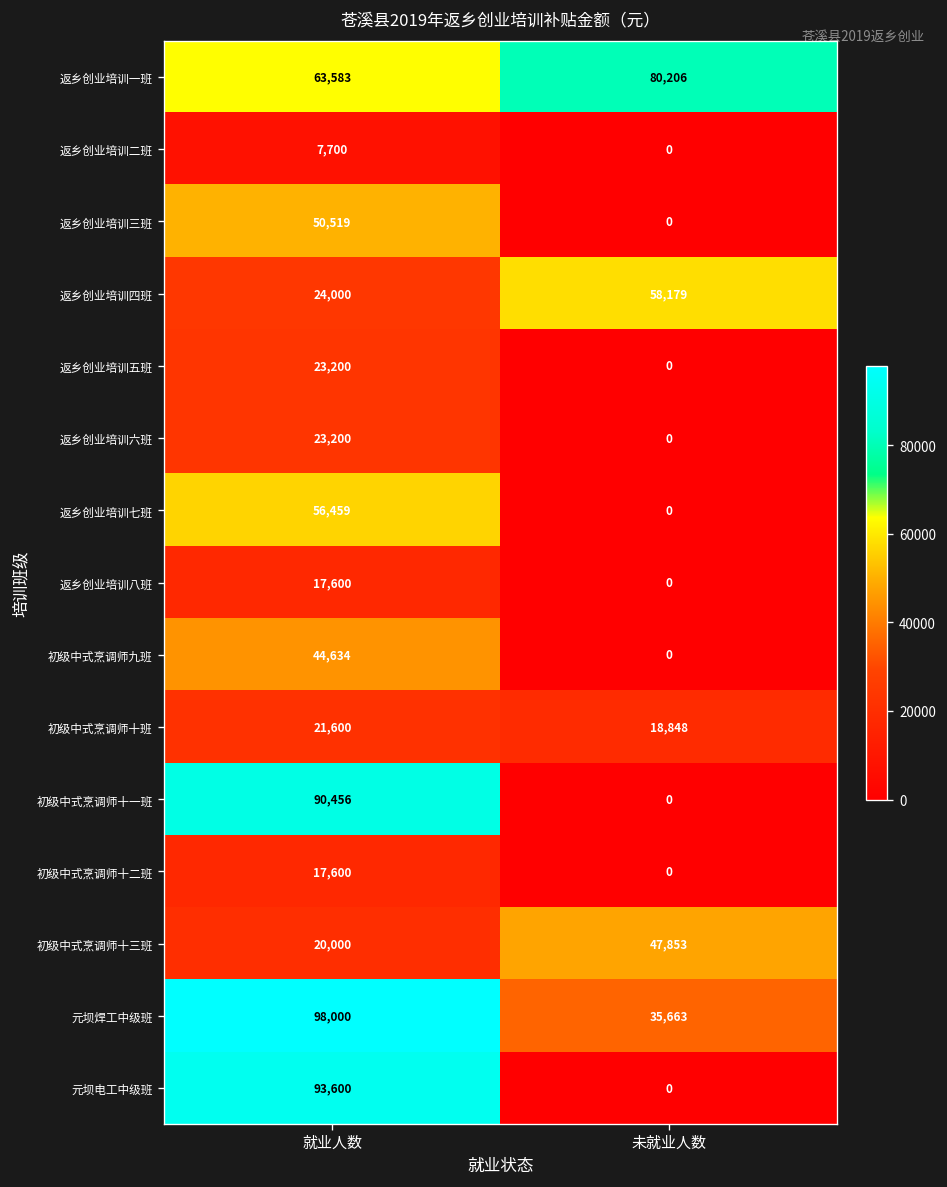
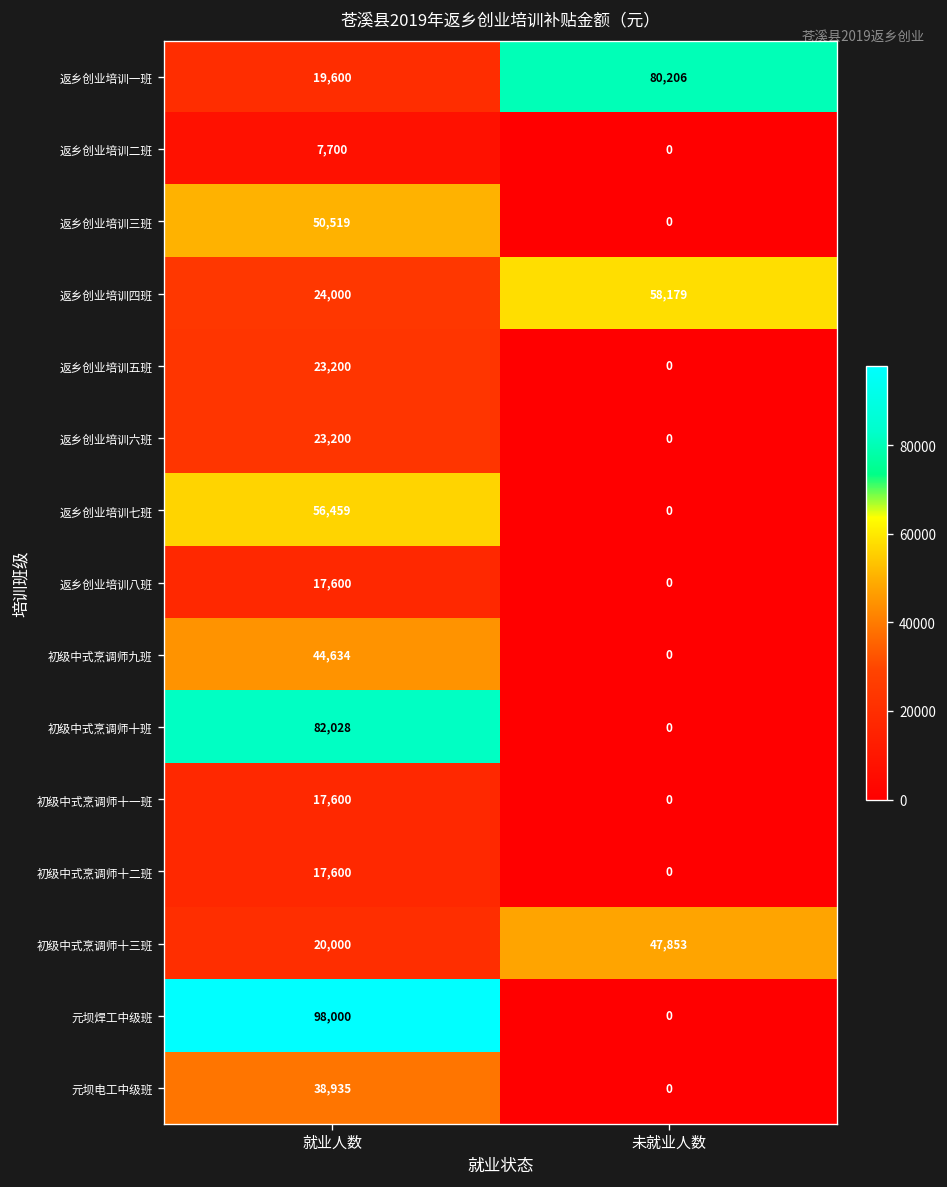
  {
    "返乡创业培训一班": {
-     "就业人数": "63,583",
+     "就业人数": "19,600",
      "未就业人数": "80,206"
    },
    "返乡创业培训二班": {
      "就业人数": "7,700",
      "未就业人数": "0"
    },
    "返乡创业培训三班": {
      "就业人数": "50,519",
      "未就业人数": "0"
    },
    "返乡创业培训四班": {
      "就业人数": "24,000",
      "未就业人数": "58,179"
    },
    "返乡创业培训五班": {
      "就业人数": "23,200",
      "未就业人数": "0"
    },
    "返乡创业培训六班": {
      "就业人数": "23,200",
      "未就业人数": "0"
    },
    "返乡创业培训七班": {
      "就业人数": "56,459",
      "未就业人数": "0"
    },
    "返乡创业培训八班": {
      "就业人数": "17,600",
      "未就业人数": "0"
    },
    "初级中式烹调师九班": {
      "就业人数": "44,634",
      "未就业人数": "0"
    },
    "初级中式烹调师十班": {
-     "就业人数": "21,600",
-     "未就业人数": "18,848"
+     "就业人数": "82,028",
+     "未就业人数": "0"
    },
    "初级中式烹调师十一班": {
-     "就业人数": "90,456",
+     "就业人数": "17,600",
      "未就业人数": "0"
    },
    "初级中式烹调师十二班": {
      "就业人数": "17,600",
      "未就业人数": "0"
    },
    "初级中式烹调师十三班": {
      "就业人数": "20,000",
      "未就业人数": "47,853"
    },
    "元坝焊工中级班": {
      "就业人数": "98,000",
-     "未就业人数": "35,663"
+     "未就业人数": "0"
    },
    "元坝电工中级班": {
-     "就业人数": "93,600",
+     "就业人数": "38,935",
      "未就业人数": "0"
    }
  }
